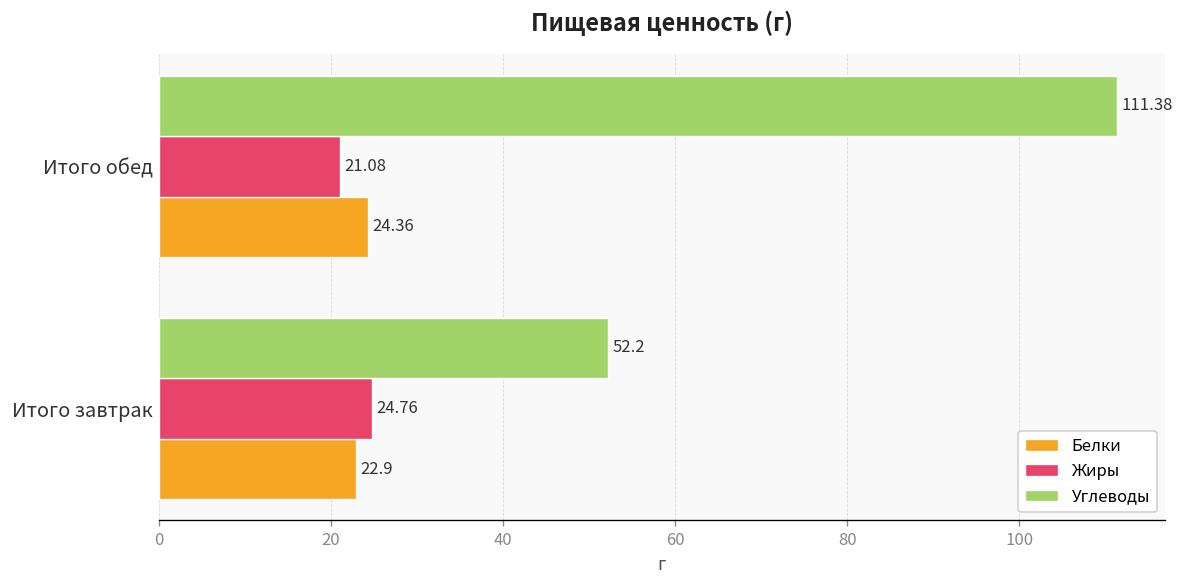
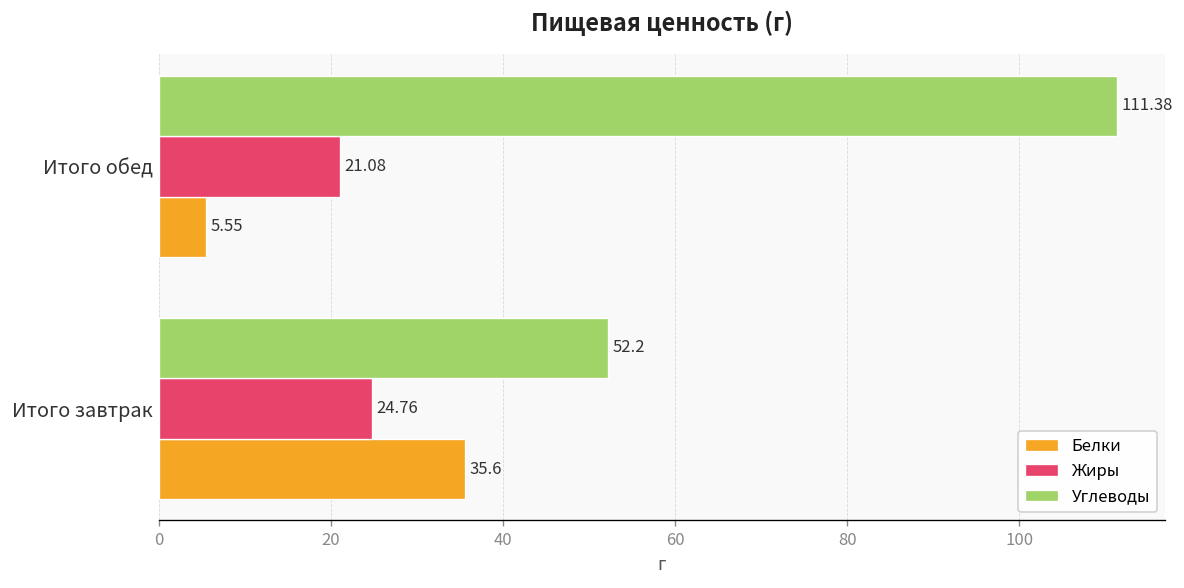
  {
    "Белки": {
-     "Итого обед": 24.36,
-     "Итого завтрак": 22.9
+     "Итого обед": 5.55,
+     "Итого завтрак": 35.6
    },
    "Жиры": {
      "Итого обед": 21.08,
      "Итого завтрак": 24.76
    },
    "Углеводы": {
      "Итого обед": 111.38,
      "Итого завтрак": 52.2
    }
  }
